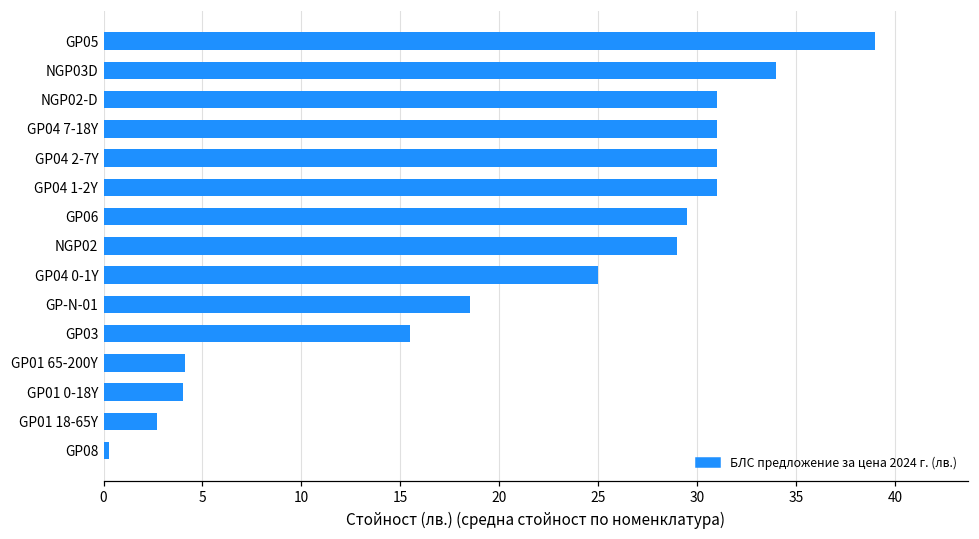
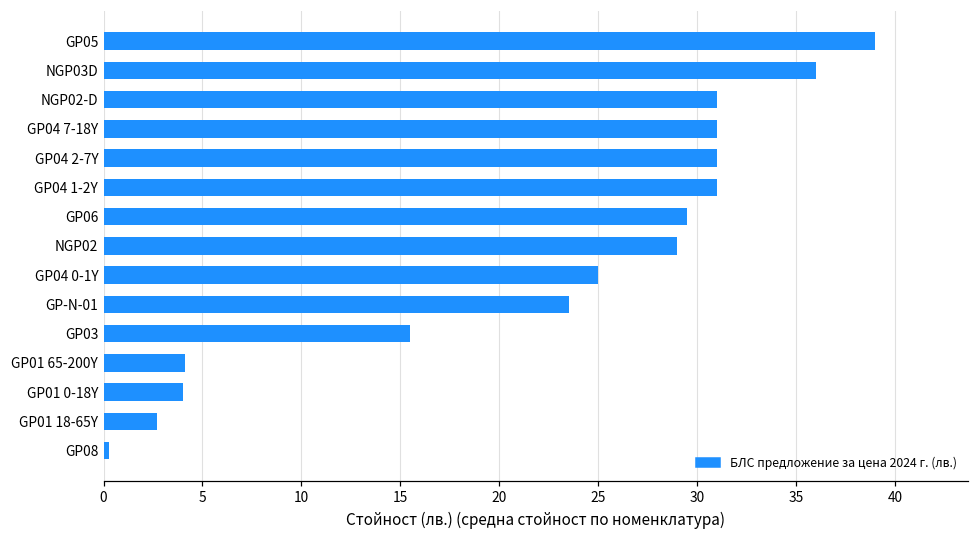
  {
    "GP05": 39.0,
-   "NGP03D": 34,
+   "NGP03D": 36,
    "NGP02-D": 31.0,
    "GP04 7-18Y": 31.0,
    "GP04 2-7Y": 31.0,
    "GP04 1-2Y": 31.0,
    "GP06": 29.5,
    "NGP02": 29.0,
    "GP04 0-1Y": 25.0,
-   "GP-N-01": 18.5,
+   "GP-N-01": 23.5,
    "GP03": 15.5,
    "GP01 65-200Y": 4.1,
    "GP01 0-18Y": 4.0,
    "GP01 18-65Y": 2.7,
    "GP08": 0.3
  }
